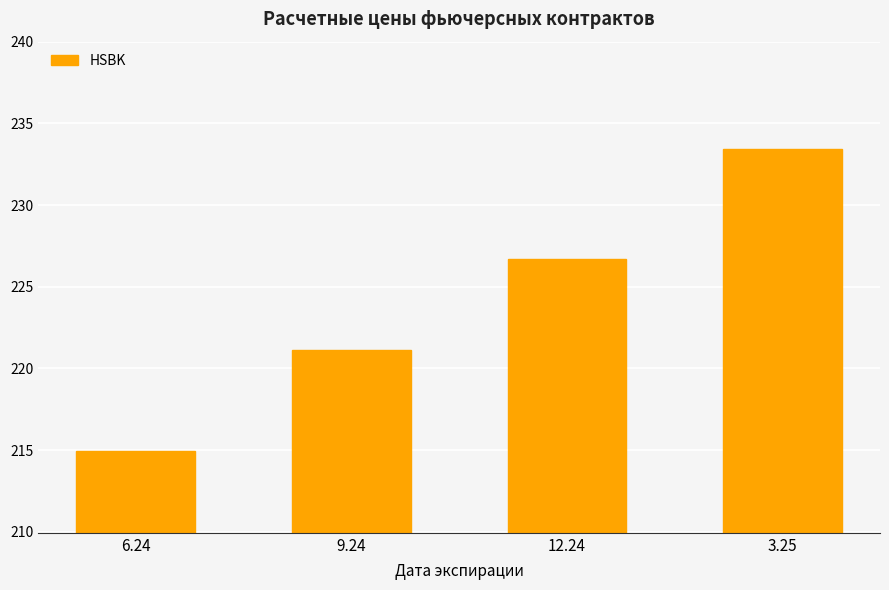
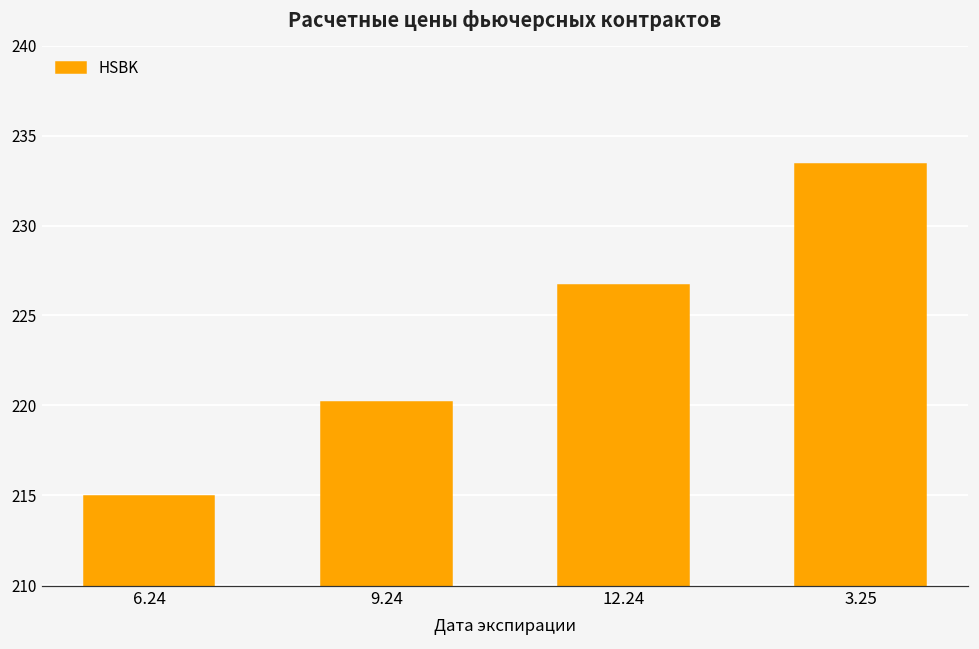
  {
    "6.24": 214.9,
-   "9.24": 221.1,
+   "9.24": 220.2,
    "12.24": 226.7,
    "3.25": 233.4
  }
